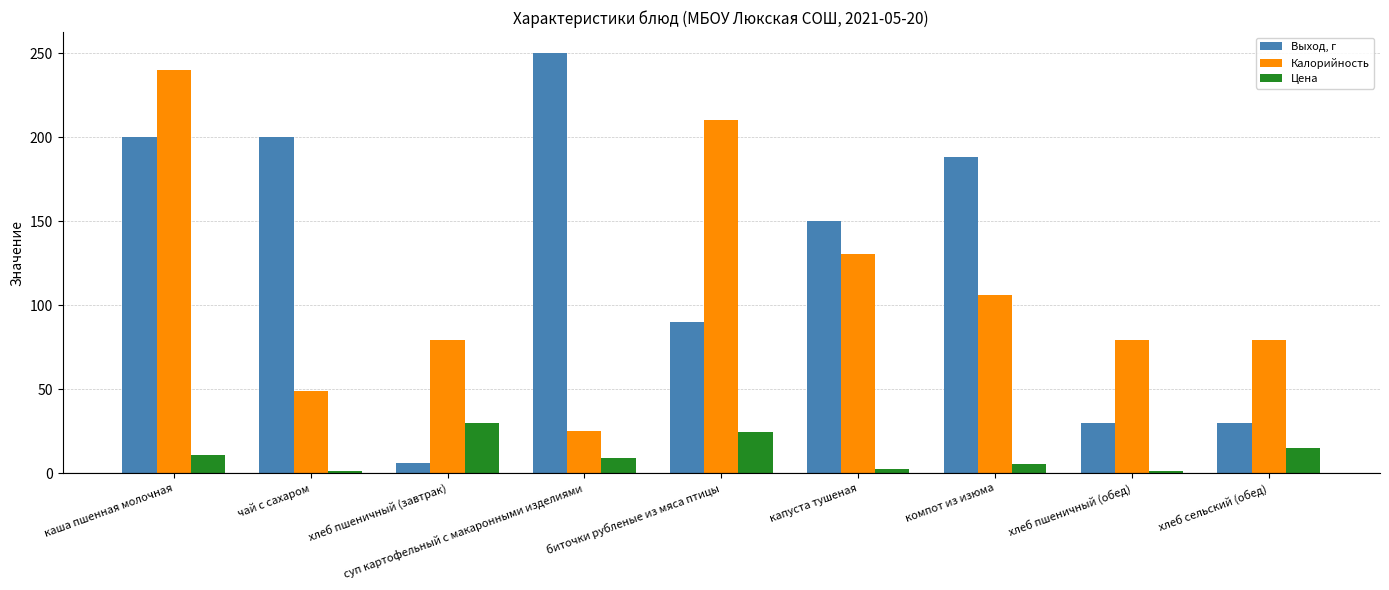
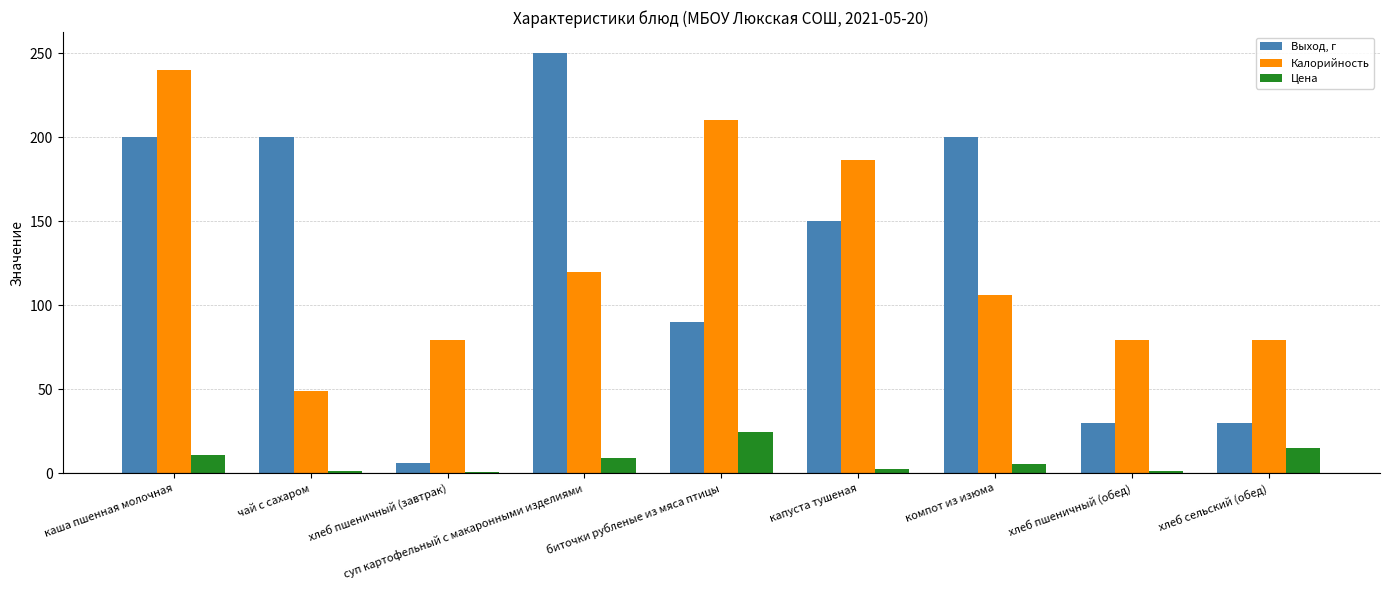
  {
    "Выход, г": {
      "каша пшенная молочная": 200,
      "чай с сахаром": 200,
      "хлеб пшеничный (завтрак)": 6,
      "суп картофельный с макаронными изделиями": 250,
      "биточки рубленые из мяса птицы": 90,
      "капуста тушеная": 150,
-     "компот из изюма": 188,
+     "компот из изюма": 200,
      "хлеб пшеничный (обед)": 30,
      "хлеб сельский (обед)": 30
    },
    "Калорийность": {
      "каша пшенная молочная": 240,
      "чай с сахаром": 49,
      "хлеб пшеничный (завтрак)": 79,
-     "суп картофельный с макаронными изделиями": 25,
+     "суп картофельный с макаронными изделиями": 120,
      "биточки рубленые из мяса птицы": 210,
-     "капуста тушеная": 131,
+     "капуста тушеная": 186,
      "компот из изюма": 106,
      "хлеб пшеничный (обед)": 79,
      "хлеб сельский (обед)": 79
    },
    "Цена": {
      "каша пшенная молочная": 11,
-     "хлеб пшеничный (завтрак)": 30,
+     "хлеб пшеничный (завтрак)": 1,
      "суп картофельный с макаронными изделиями": 9,
      "биточки рубленые из мяса птицы": 24,
      "капуста тушеная": 3,
      "компот из изюма": 5,
      "хлеб сельский (обед)": 15
    }
  }
